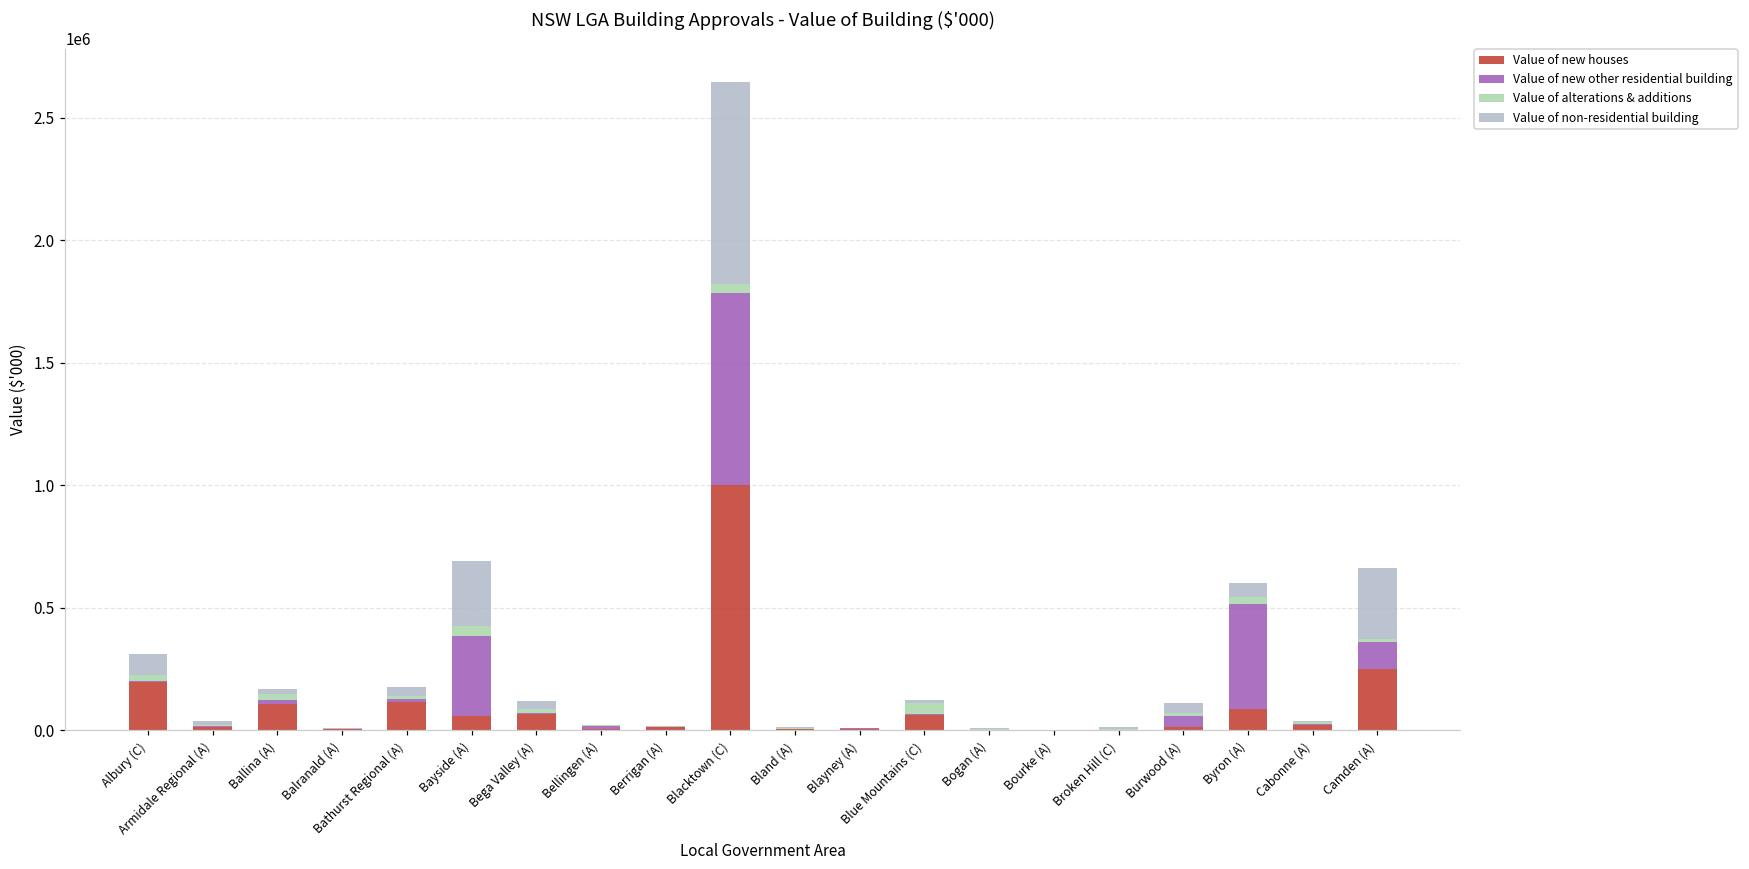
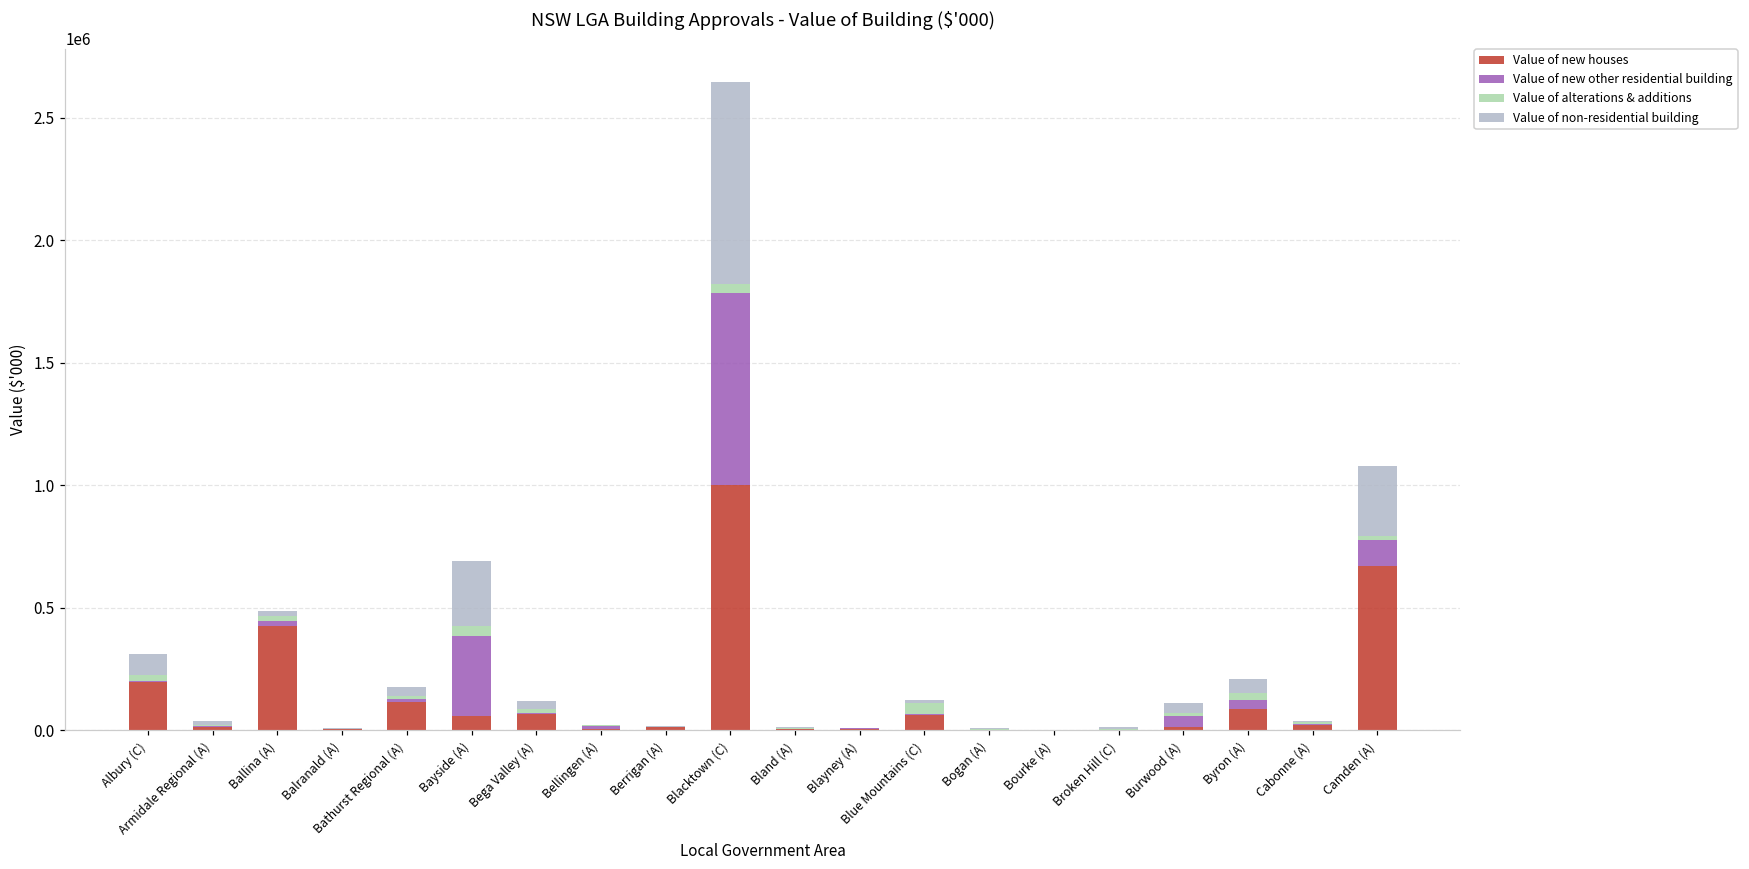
  {
    "Value of new houses": {
      "Albury (C)": 200000,
      "Armidale Regional (A)": 20000,
-     "Ballina (A)": 110000,
+     "Ballina (A)": 420000,
      "Bathurst Regional (A)": 120000,
      "Bayside (A)": 60000,
      "Bega Valley (A)": 70000,
      "Berrigan (A)": 10000,
      "Blacktown (C)": 1000000,
      "Blue Mountains (C)": 60000,
      "Burwood (A)": 10000,
      "Byron (A)": 90000,
      "Cabonne (A)": 20000,
-     "Camden (A)": 250000
+     "Camden (A)": 670000
    },
    "Value of new other residential building": {
      "Ballina (A)": 20000,
      "Balranald (A)": 0,
      "Bayside (A)": 330000,
      "Berrigan (A)": 0,
      "Blacktown (C)": 780000,
      "Bland (A)": 0,
      "Bourke (A)": 0,
      "Broken Hill (C)": 0,
      "Burwood (A)": 40000,
-     "Byron (A)": 430000,
+     "Byron (A)": 40000,
      "Camden (A)": 110000
    }
  }
